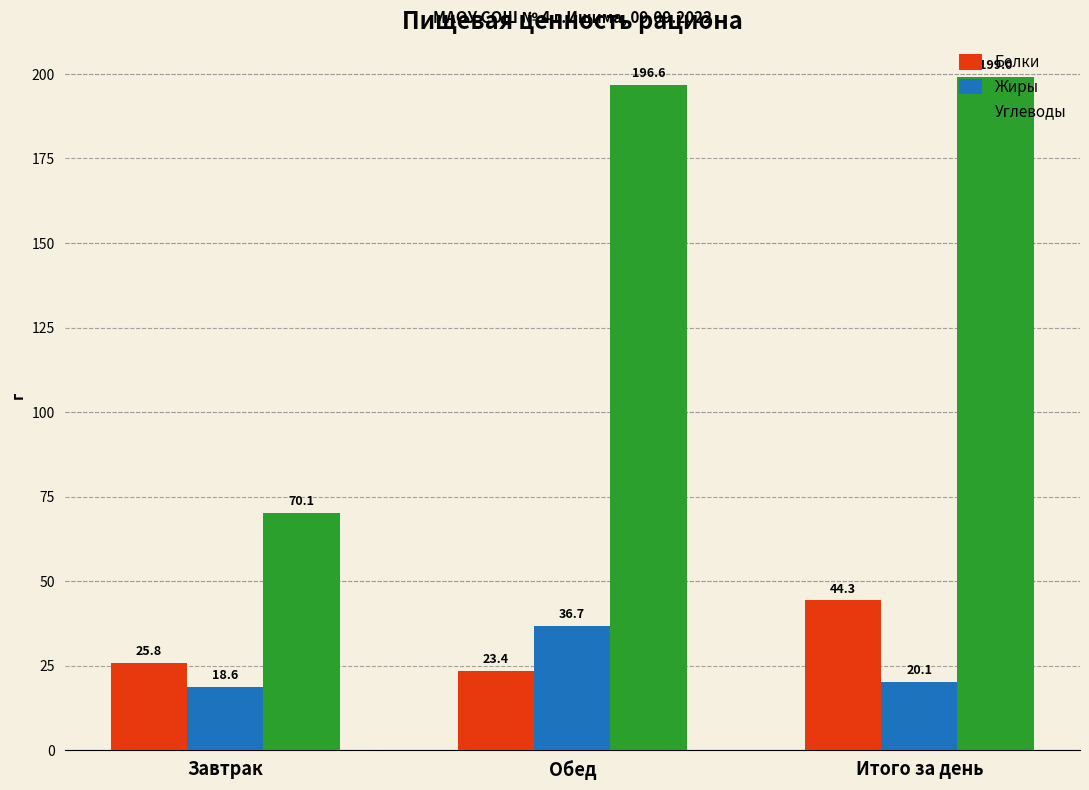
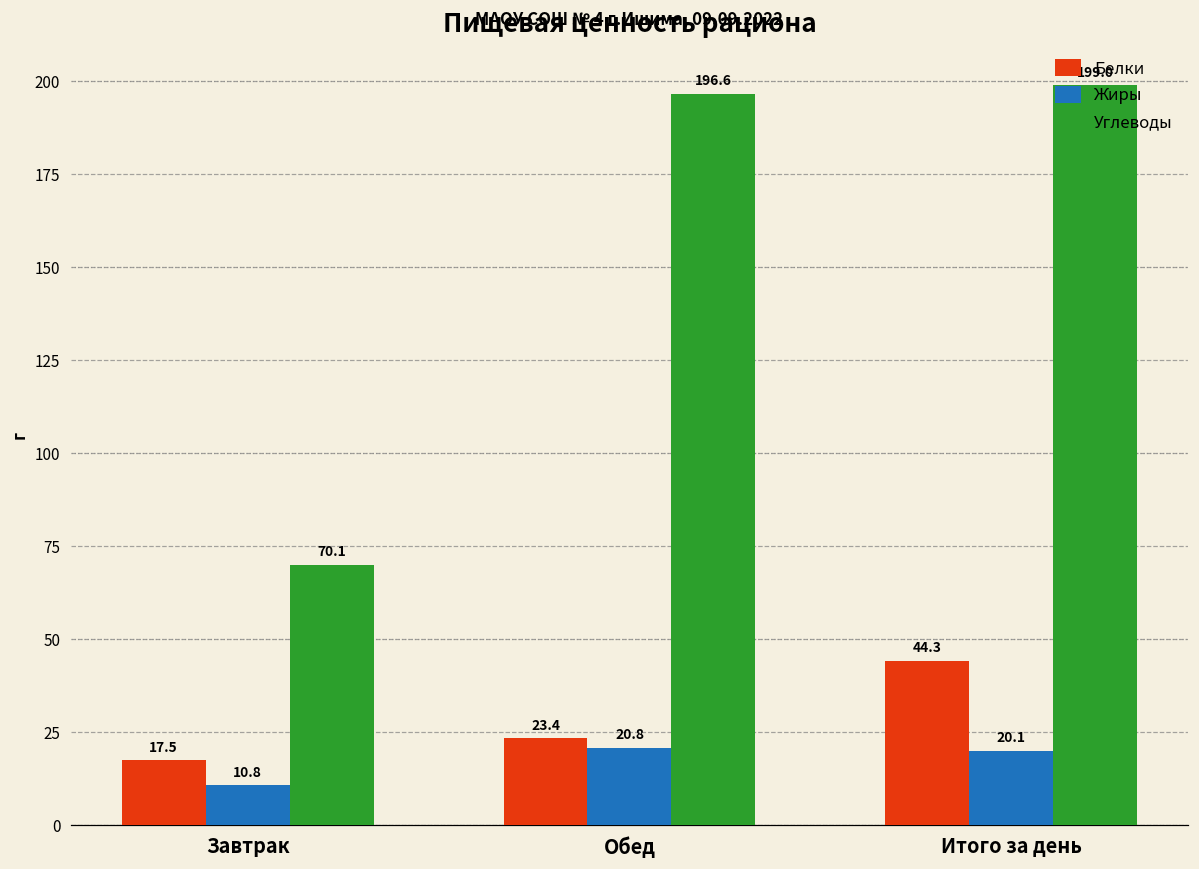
  {
    "Белки": {
-     "Завтрак": 25.8,
+     "Завтрак": 17.5,
      "Обед": 23.4,
      "Итого за день": 44.3
    },
    "Жиры": {
-     "Завтрак": 18.6,
-     "Обед": 36.7,
+     "Завтрак": 10.8,
+     "Обед": 20.8,
      "Итого за день": 20.1
    },
    "Углеводы": {
      "Завтрак": 70.1,
      "Обед": 196.6,
      "Итого за день": 199.0
    }
  }
